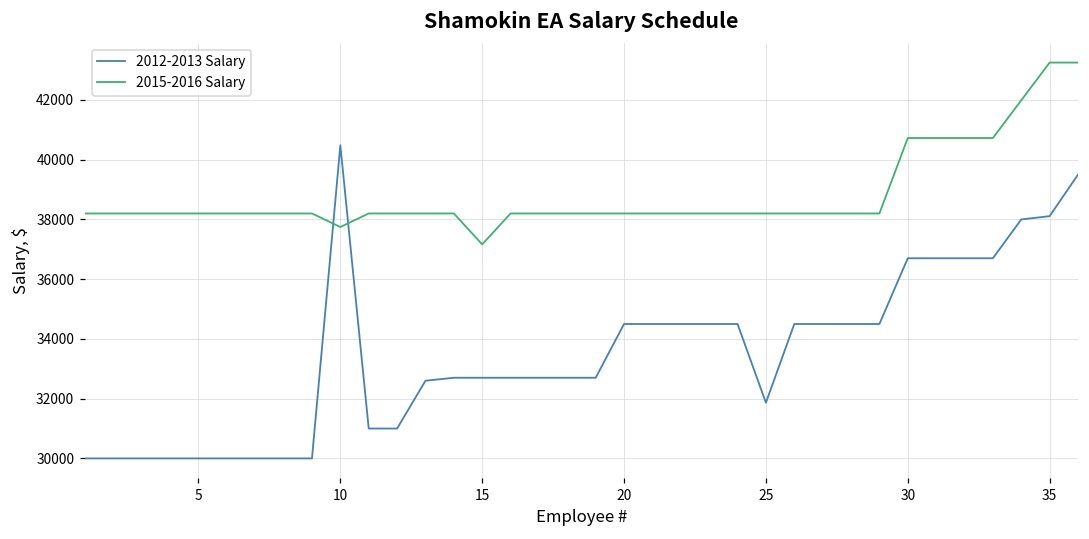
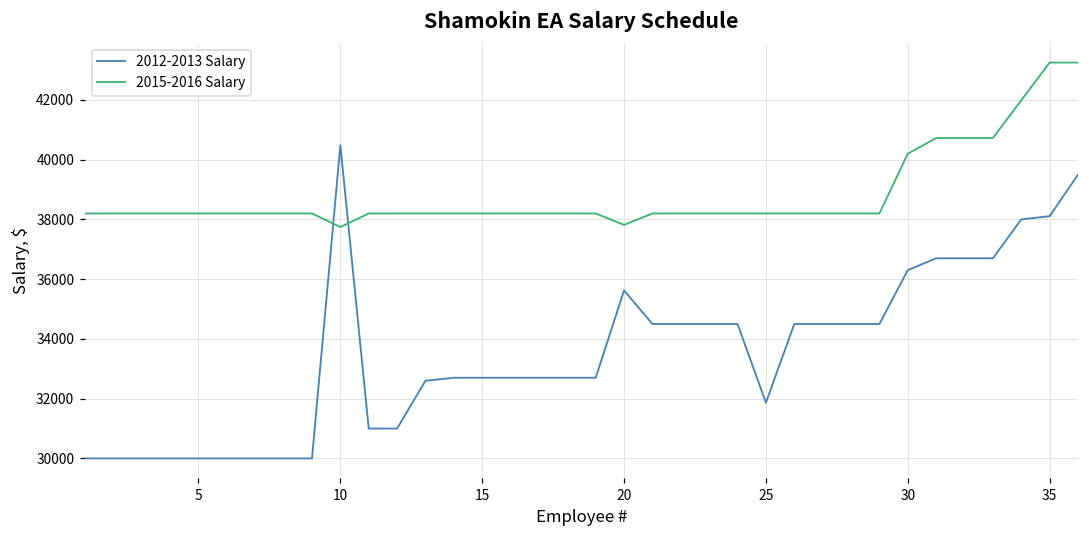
  {
    "2012-2013 Salary": {
      "5": 30000,
      "10": 40500,
      "15": 32700,
-     "20": 34500,
+     "20": 35600,
      "25": 31900,
-     "30": 36700,
+     "30": 36300,
      "35": 38100
    },
    "2015-2016 Salary": {
      "5": 38200,
      "10": 37700,
-     "15": 37200,
-     "20": 38200,
+     "15": 38200,
+     "20": 37800,
      "25": 38200,
-     "30": 40700,
+     "30": 40200,
      "35": 43300
    }
  }
